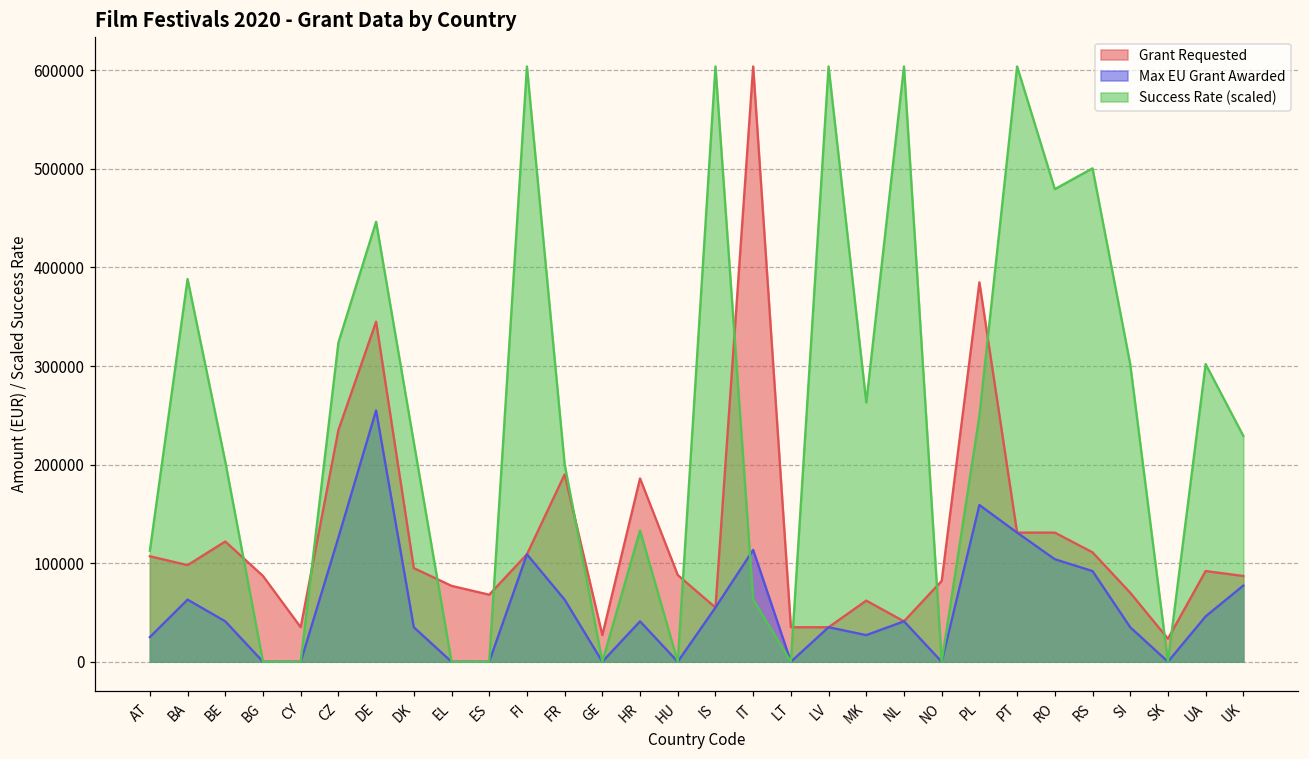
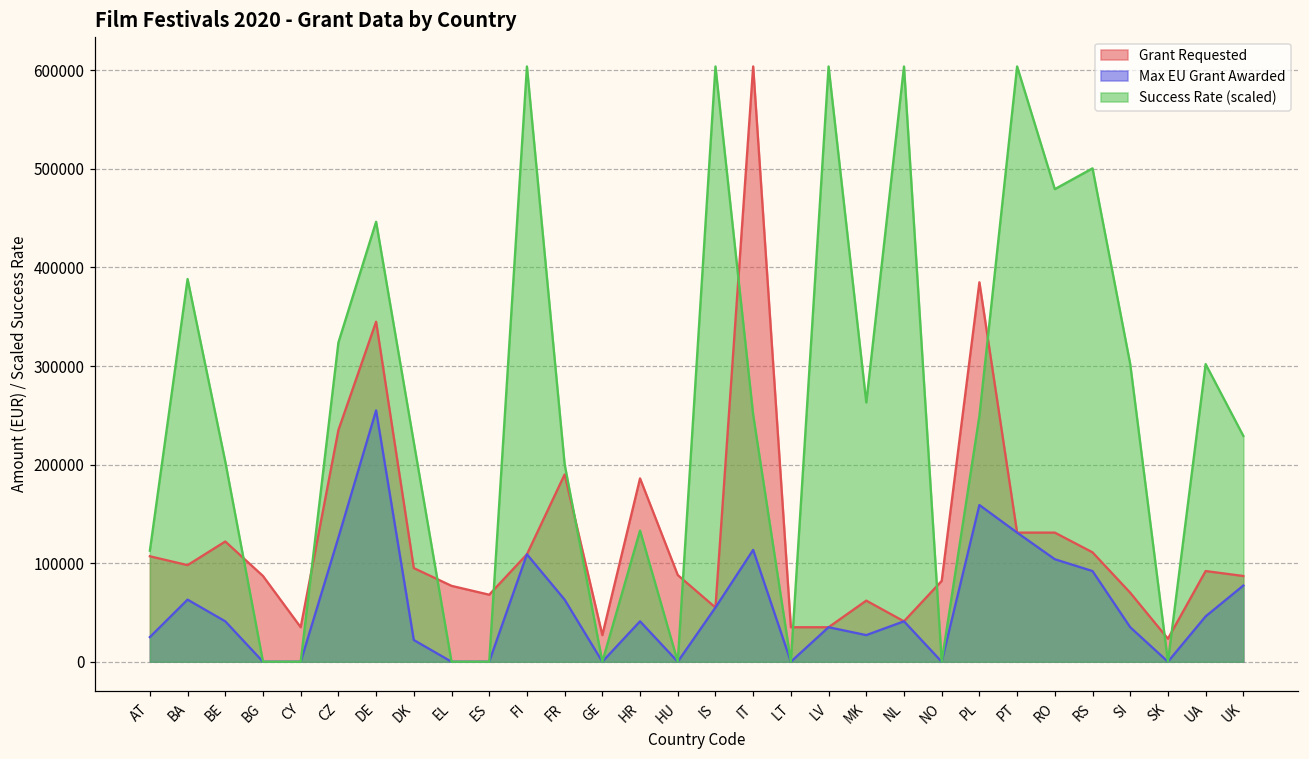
  {
    "Grant Requested": {
      "AT": 110000,
      "BA": 100000,
      "BE": 120000,
      "BG": 90000,
      "CY": 40000,
      "CZ": 240000,
      "DE": 350000,
      "DK": 100000,
      "EL": 80000,
      "ES": 70000,
      "FR": 190000,
      "GE": 30000,
      "HR": 190000,
      "HU": 90000,
      "IT": 600000,
      "LT": 40000,
      "MK": 60000,
      "NO": 80000,
      "PL": 390000,
      "RO": 130000,
      "RS": 110000,
      "SI": 70000,
      "SK": 20000,
      "UA": 90000,
      "UK": 90000
    },
    "Max EU Grant Awarded": {
      "AT": 30000,
      "BA": 60000,
      "BE": 40000,
      "CZ": 130000,
      "DE": 260000,
-     "DK": 40000,
+     "DK": 20000,
      "FR": 60000,
      "HR": 40000,
      "IT": 110000,
      "MK": 30000,
      "PL": 160000,
      "RO": 100000,
      "RS": 90000,
      "SI": 40000,
      "UA": 50000,
      "UK": 80000
    },
    "Success Rate (scaled)": {
      "AT": 110000,
      "BA": 390000,
      "BE": 200000,
      "CZ": 320000,
      "DE": 450000,
      "DK": 220000,
      "FI": 600000,
      "FR": 200000,
      "HR": 130000,
      "IS": 600000,
-     "IT": 60000,
+     "IT": 250000,
      "LV": 600000,
      "MK": 260000,
      "NL": 600000,
      "PL": 250000,
      "PT": 600000,
      "RO": 480000,
      "RS": 500000,
      "SI": 300000,
      "UA": 300000,
      "UK": 230000
    }
  }
